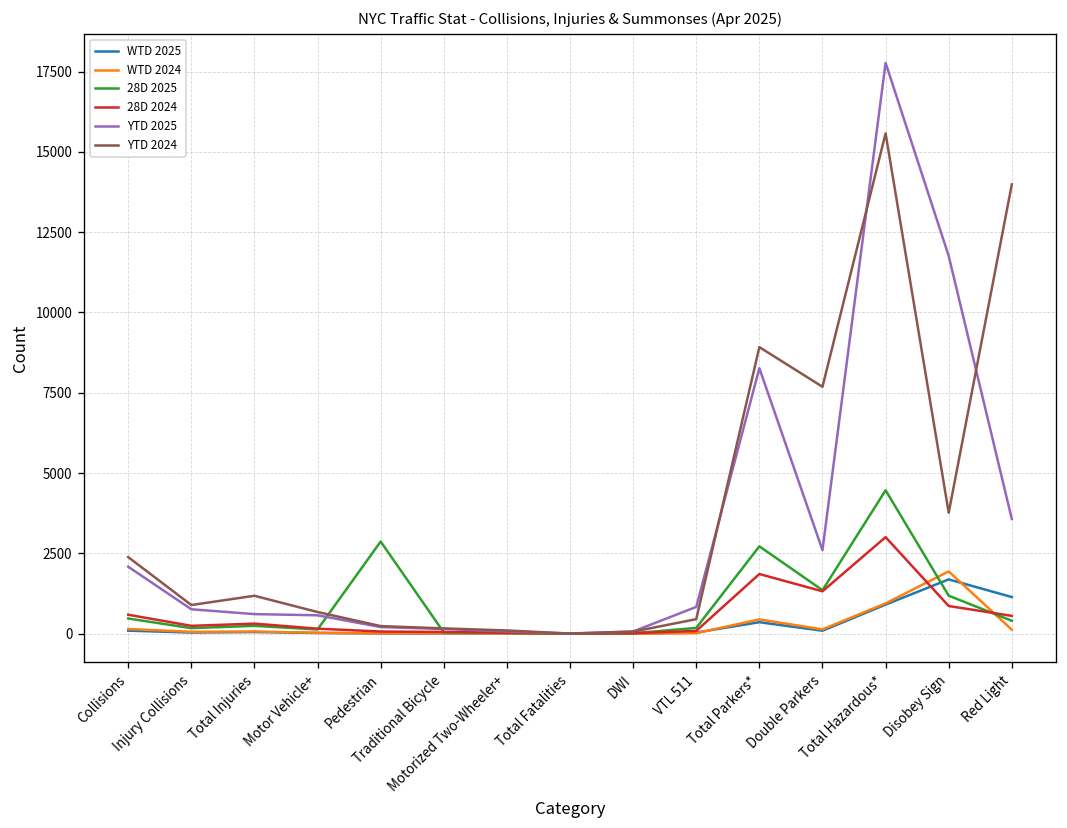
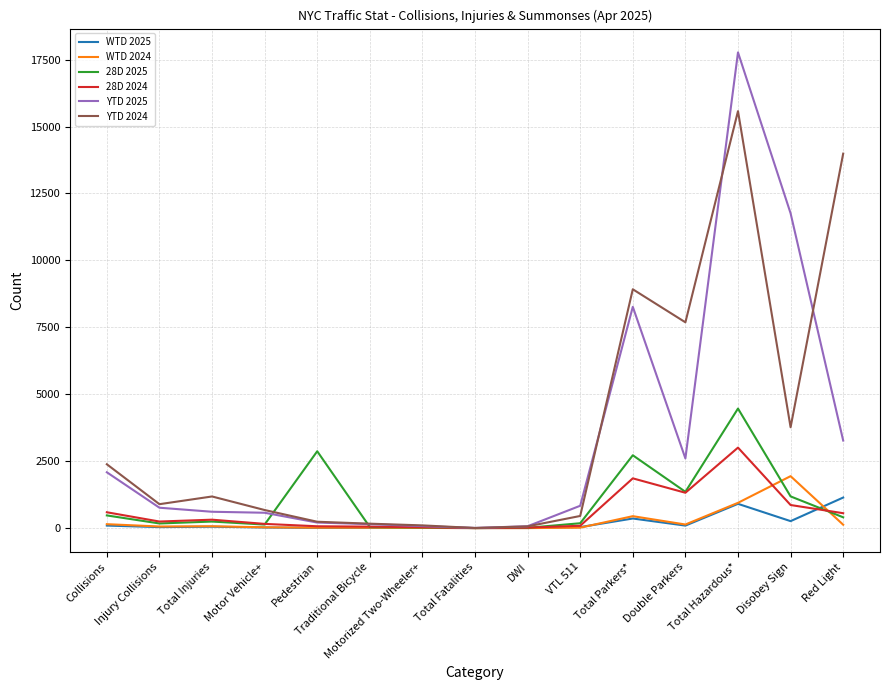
  {
    "WTD 2025": {
-     "Disobey Sign": 1700,
+     "Disobey Sign": 300,
      "Red Light": 1100
    },
    "WTD 2024": {
      "Disobey Sign": 1900,
      "Red Light": 100
    },
    "28D 2025": {
      "Collisions": 500,
      "Pedestrian": 2900,
      "VTL 511": 200,
      "Total Parkers*": 2700,
      "Total Hazardous*": 4500,
      "Disobey Sign": 1200,
      "Red Light": 400
    },
    "28D 2024": {
      "Collisions": 600,
      "Total Parkers*": 1900,
      "Total Hazardous*": 3000,
      "Disobey Sign": 900,
      "Red Light": 600
    },
    "YTD 2025": {
      "Collisions": 2100,
      "Injury Collisions": 800,
      "Total Injuries": 600,
      "Motor Vehicle+": 600,
      "VTL 511": 800,
      "Total Parkers*": 8300,
      "Double Parkers": 2600,
      "Total Hazardous*": 17800,
      "Disobey Sign": 11800,
-     "Red Light": 3600
+     "Red Light": 3300
    },
    "YTD 2024": {
      "Collisions": 2400,
      "Injury Collisions": 900,
      "Total Injuries": 1200,
      "Motor Vehicle+": 700,
      "VTL 511": 500,
      "Total Parkers*": 8900,
      "Double Parkers": 7700,
      "Total Hazardous*": 15600,
      "Disobey Sign": 3800,
      "Red Light": 14000
    }
  }
